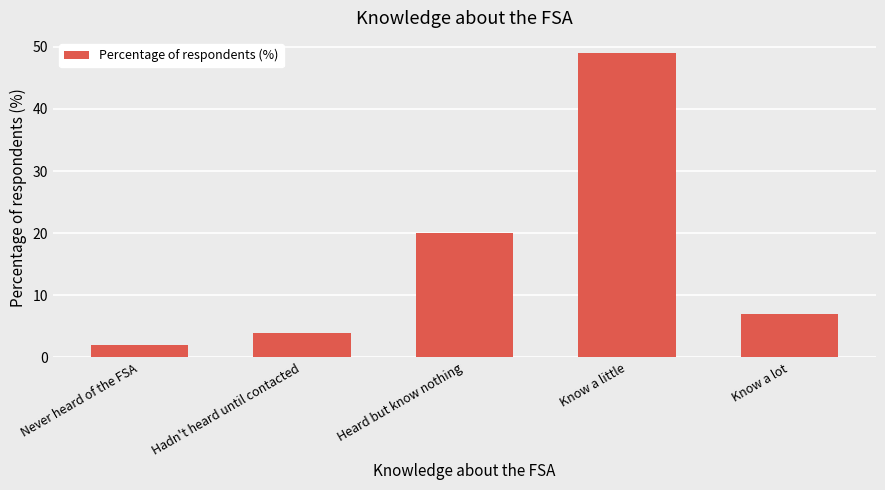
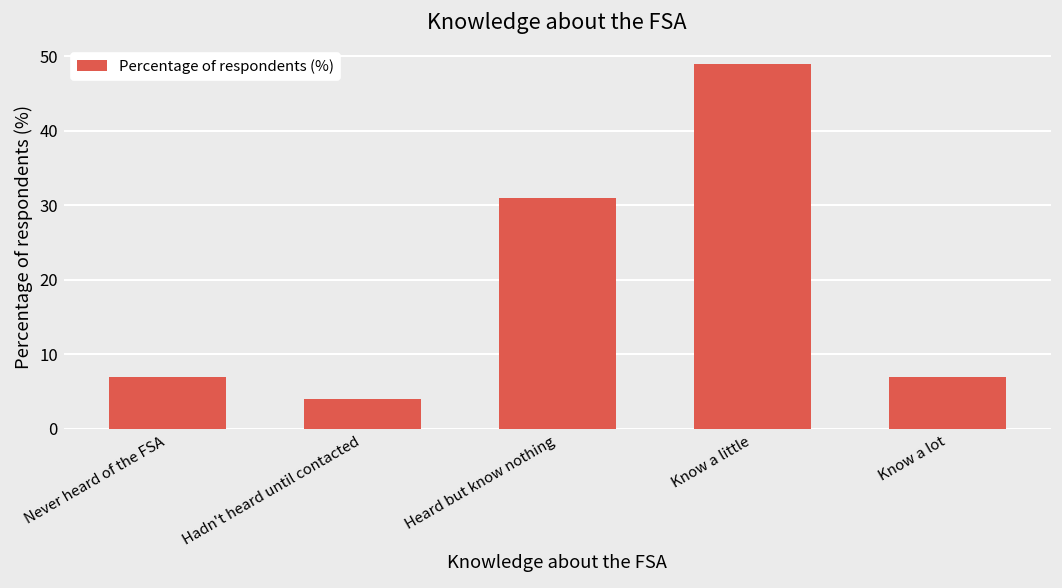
  {
-   "Never heard of the FSA": 2,
+   "Never heard of the FSA": 7,
    "Hadn't heard until contacted": 4,
-   "Heard but know nothing": 20,
+   "Heard but know nothing": 31,
    "Know a little": 49,
    "Know a lot": 7
  }
